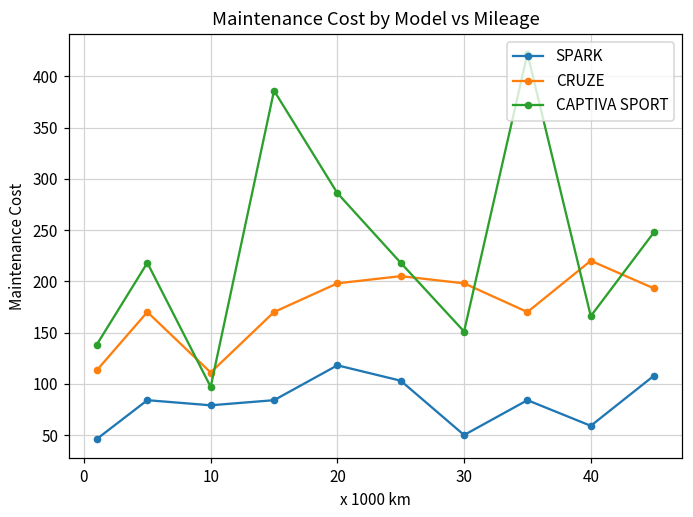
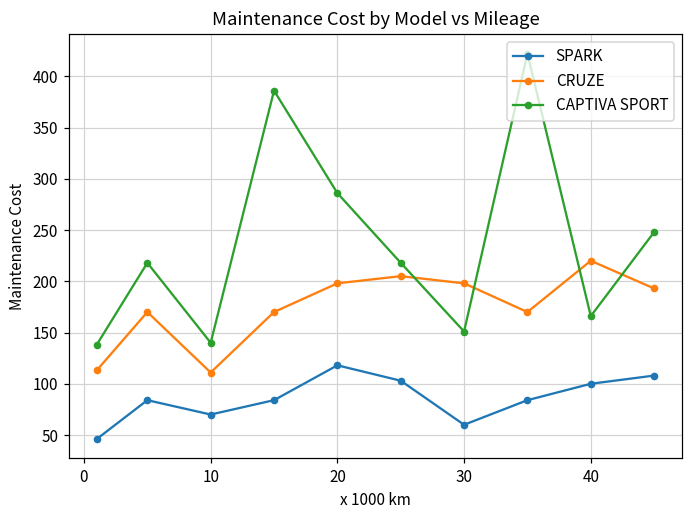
  {
    "SPARK": {
-     "10": 80,
+     "10": 70,
      "20": 120,
-     "30": 50,
-     "40": 60
+     "30": 60,
+     "40": 100
    },
    "CRUZE": {
      "10": 110,
      "20": 200,
      "30": 200,
      "40": 220
    },
    "CAPTIVA SPORT": {
-     "10": 100,
+     "10": 140,
      "20": 290,
      "30": 150,
      "40": 170
    }
  }
